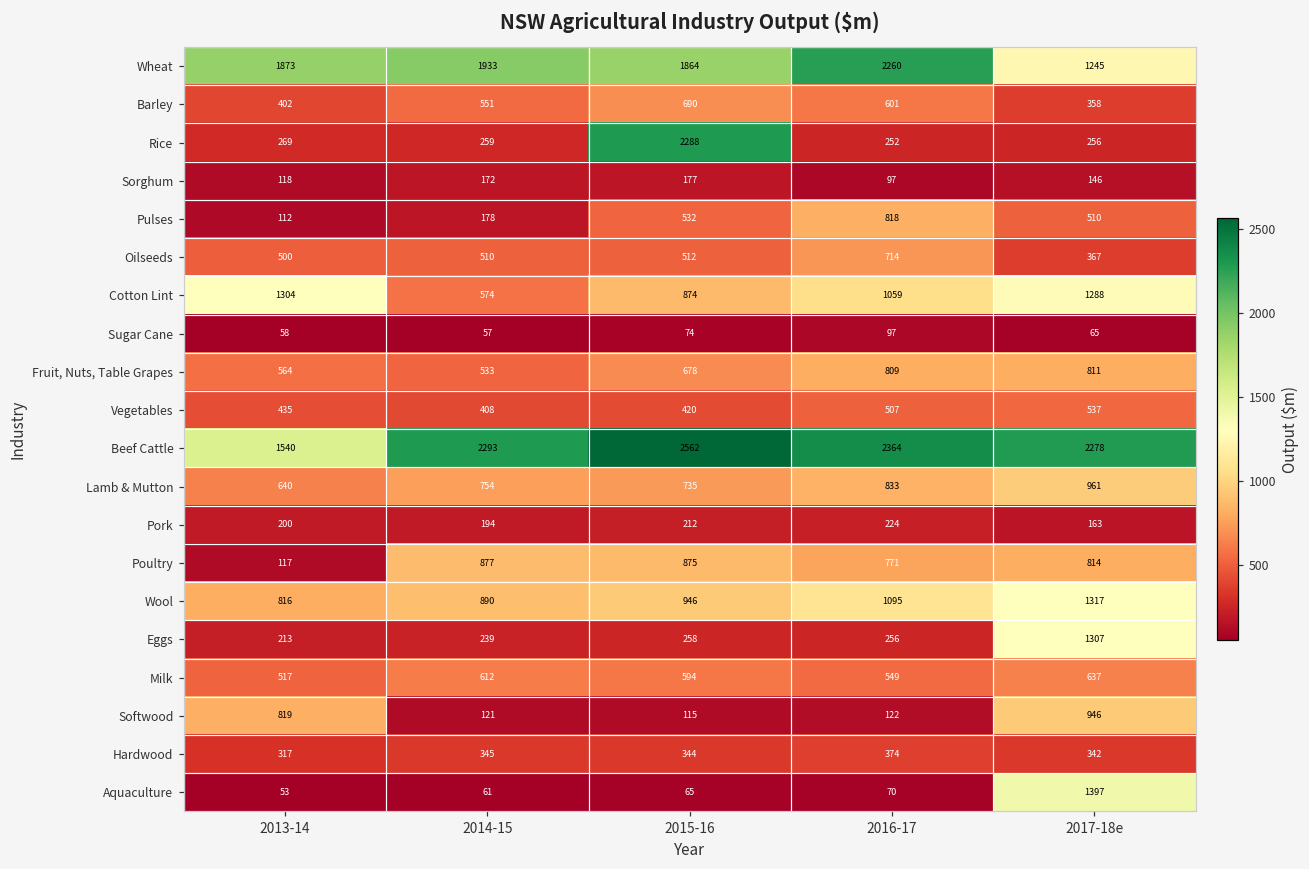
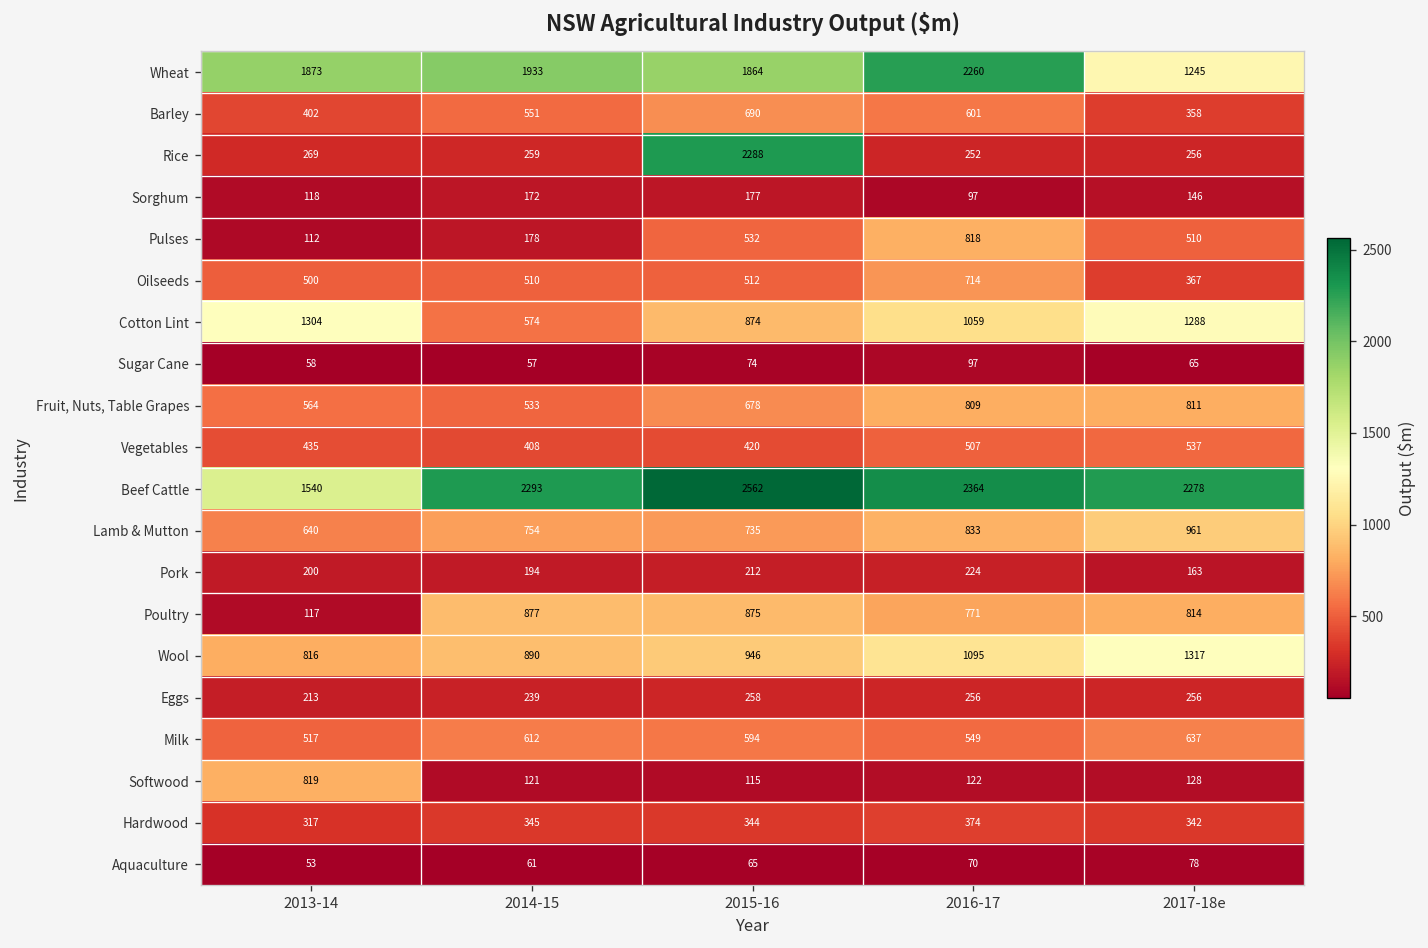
  {
    "Wheat": {
      "2013-14": 1873,
      "2014-15": 1933,
      "2015-16": 1864,
      "2016-17": 2260,
      "2017-18e": 1245
    },
    "Barley": {
      "2013-14": 402,
      "2014-15": 551,
      "2015-16": 690,
      "2016-17": 601,
      "2017-18e": 358
    },
    "Rice": {
      "2013-14": 269,
      "2014-15": 259,
      "2015-16": 2288,
      "2016-17": 252,
      "2017-18e": 256
    },
    "Sorghum": {
      "2013-14": 118,
      "2014-15": 172,
      "2015-16": 177,
      "2016-17": 97,
      "2017-18e": 146
    },
    "Pulses": {
      "2013-14": 112,
      "2014-15": 178,
      "2015-16": 532,
      "2016-17": 818,
      "2017-18e": 510
    },
    "Oilseeds": {
      "2013-14": 500,
      "2014-15": 510,
      "2015-16": 512,
      "2016-17": 714,
      "2017-18e": 367
    },
    "Cotton Lint": {
      "2013-14": 1304,
      "2014-15": 574,
      "2015-16": 874,
      "2016-17": 1059,
      "2017-18e": 1288
    },
    "Sugar Cane": {
      "2013-14": 58,
      "2014-15": 57,
      "2015-16": 74,
      "2016-17": 97,
      "2017-18e": 65
    },
    "Fruit, Nuts, Table Grapes": {
      "2013-14": 564,
      "2014-15": 533,
      "2015-16": 678,
      "2016-17": 809,
      "2017-18e": 811
    },
    "Vegetables": {
      "2013-14": 435,
      "2014-15": 408,
      "2015-16": 420,
      "2016-17": 507,
      "2017-18e": 537
    },
    "Beef Cattle": {
      "2013-14": 1540,
      "2014-15": 2293,
      "2015-16": 2562,
      "2016-17": 2364,
      "2017-18e": 2278
    },
    "Lamb & Mutton": {
      "2013-14": 640,
      "2014-15": 754,
      "2015-16": 735,
      "2016-17": 833,
      "2017-18e": 961
    },
    "Pork": {
      "2013-14": 200,
      "2014-15": 194,
      "2015-16": 212,
      "2016-17": 224,
      "2017-18e": 163
    },
    "Poultry": {
      "2013-14": 117,
      "2014-15": 877,
      "2015-16": 875,
      "2016-17": 771,
      "2017-18e": 814
    },
    "Wool": {
      "2013-14": 816,
      "2014-15": 890,
      "2015-16": 946,
      "2016-17": 1095,
      "2017-18e": 1317
    },
    "Eggs": {
      "2013-14": 213,
      "2014-15": 239,
      "2015-16": 258,
      "2016-17": 256,
-     "2017-18e": 1307
+     "2017-18e": 256
    },
    "Milk": {
      "2013-14": 517,
      "2014-15": 612,
      "2015-16": 594,
      "2016-17": 549,
      "2017-18e": 637
    },
    "Softwood": {
      "2013-14": 819,
      "2014-15": 121,
      "2015-16": 115,
      "2016-17": 122,
-     "2017-18e": 946
+     "2017-18e": 128
    },
    "Hardwood": {
      "2013-14": 317,
      "2014-15": 345,
      "2015-16": 344,
      "2016-17": 374,
      "2017-18e": 342
    },
    "Aquaculture": {
      "2013-14": 53,
      "2014-15": 61,
      "2015-16": 65,
      "2016-17": 70,
-     "2017-18e": 1397
+     "2017-18e": 78
    }
  }
